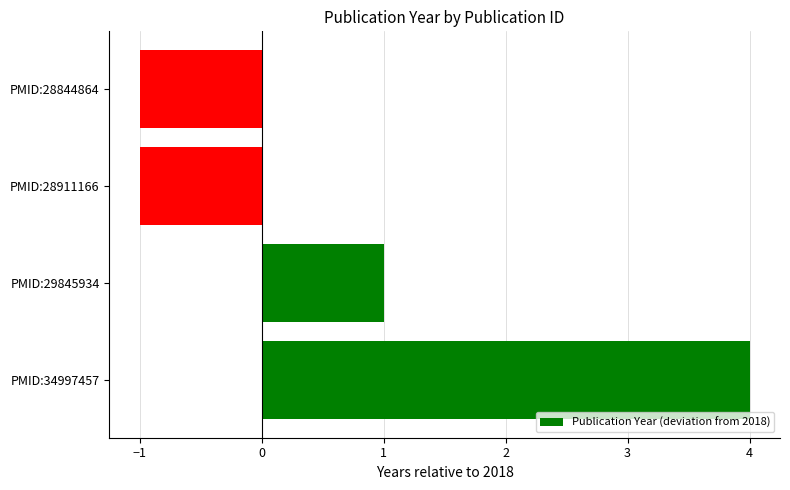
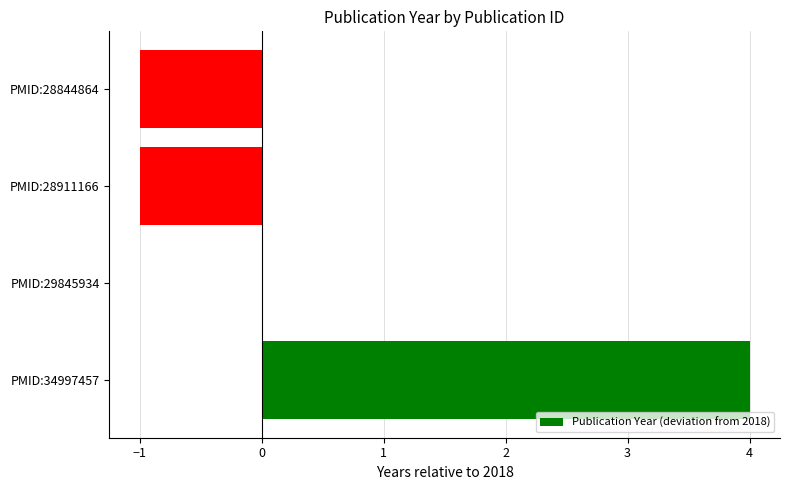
  {
    "PMID:28844864": -1.00,
    "PMID:28911166": -1.00,
-   "PMID:29845934": 1.00,
+   "PMID:29845934": 0.00,
    "PMID:34997457": 4.00
  }
